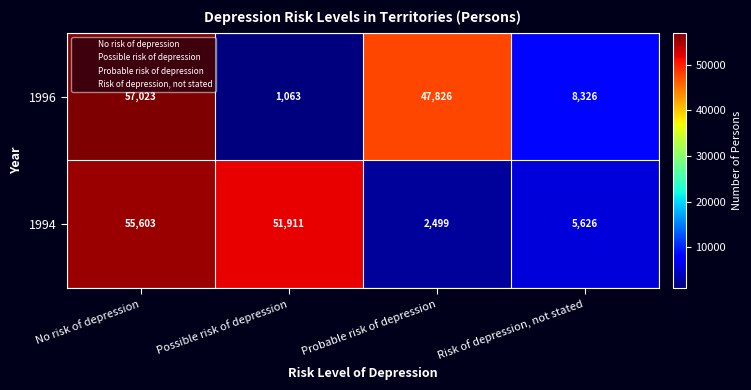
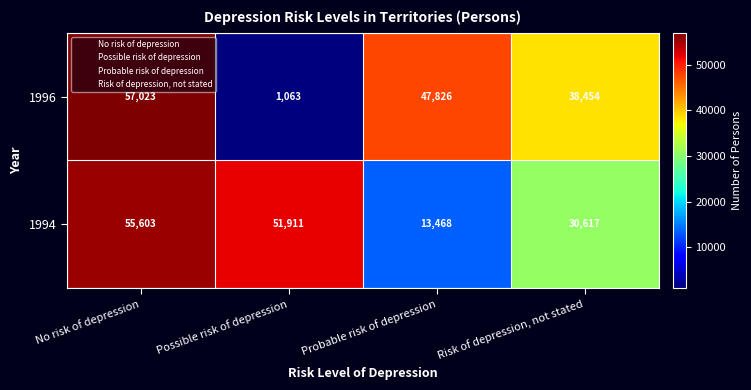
  {
    "1996": {
      "Possible risk of depression": "1,063",
      "Probable risk of depression": "47,826",
-     "Risk of depression, not stated": "8,326"
+     "Risk of depression, not stated": "38,454"
    },
    "1994": {
      "No risk of depression": "55,603",
      "Possible risk of depression": "51,911",
-     "Probable risk of depression": "2,499",
-     "Risk of depression, not stated": "5,626"
+     "Probable risk of depression": "13,468",
+     "Risk of depression, not stated": "30,617"
    }
  }
